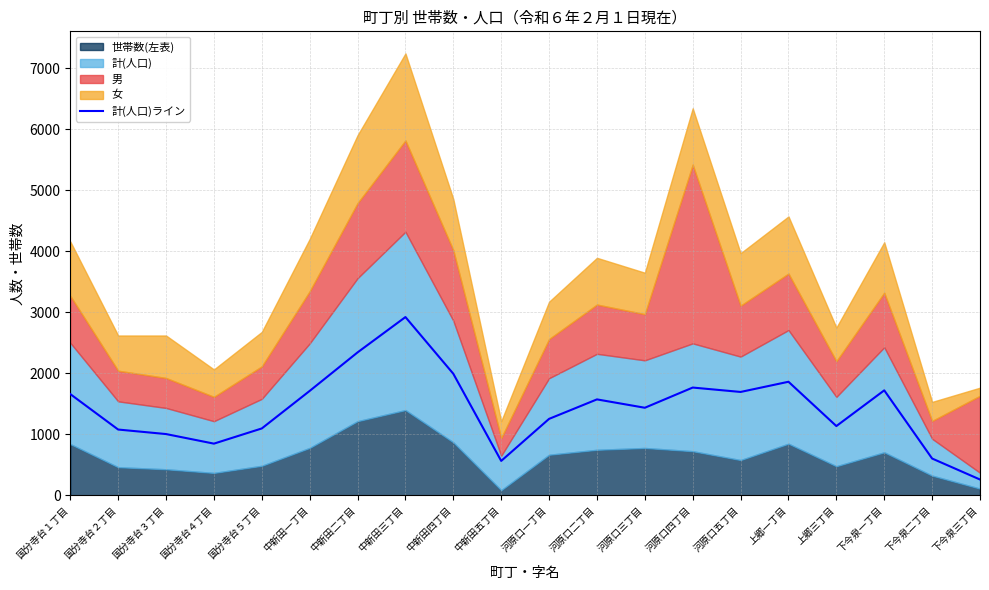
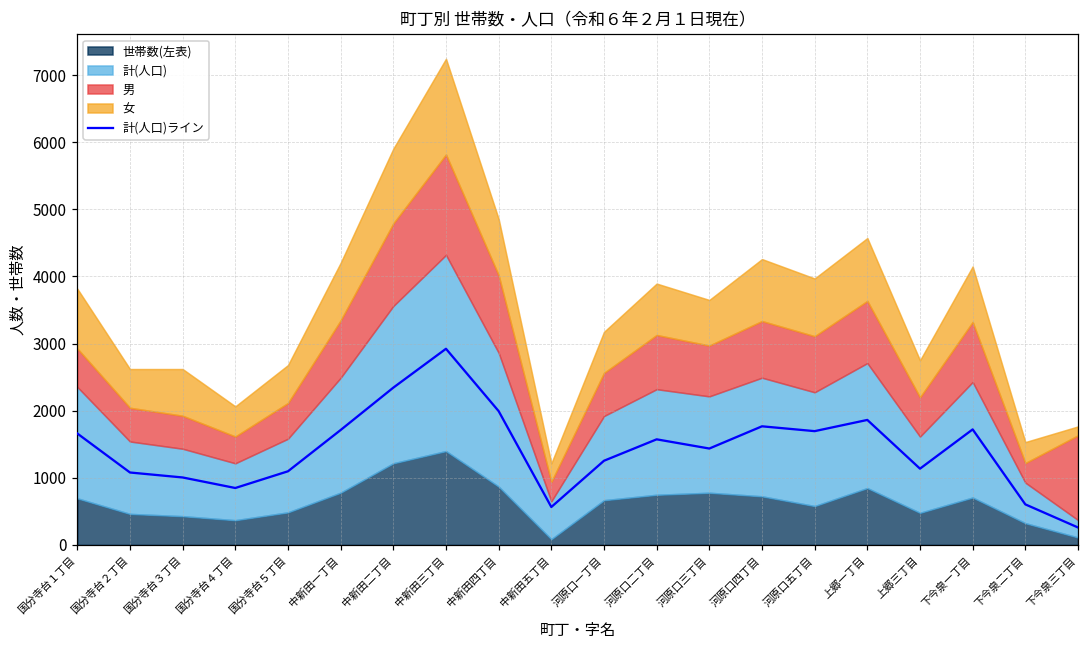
  {
    "世帯数(左表)": {
-     "国分寺台１丁目": 800,
+     "国分寺台１丁目": 700,
      "国分寺台２丁目": 500,
      "国分寺台３丁目": 400,
      "国分寺台４丁目": 400,
      "国分寺台５丁目": 500,
      "中新田一丁目": 800,
      "中新田二丁目": 1200,
      "中新田三丁目": 1400,
      "中新田四丁目": 900,
      "中新田五丁目": 100,
      "河原口一丁目": 700,
      "河原口二丁目": 700,
      "河原口三丁目": 800,
      "河原口四丁目": 700,
      "河原口五丁目": 600,
      "上郷一丁目": 800,
      "上郷三丁目": 500,
      "下今泉一丁目": 700,
      "下今泉二丁目": 300,
      "下今泉三丁目": 100
    },
    "計(人口)ライン": {
      "国分寺台１丁目": 1700,
      "国分寺台２丁目": 1100,
      "国分寺台３丁目": 1000,
      "国分寺台４丁目": 800,
      "国分寺台５丁目": 1100,
      "中新田一丁目": 1700,
      "中新田二丁目": 2300,
      "中新田三丁目": 2900,
      "中新田四丁目": 2000,
      "中新田五丁目": 600,
      "河原口一丁目": 1300,
      "河原口二丁目": 1600,
      "河原口三丁目": 1400,
      "河原口四丁目": 1800,
      "河原口五丁目": 1700,
      "上郷一丁目": 1900,
      "上郷三丁目": 1100,
      "下今泉一丁目": 1700,
      "下今泉二丁目": 600,
      "下今泉三丁目": 300
    },
    "計(人口)": {
      "国分寺台１丁目": 1700,
      "国分寺台２丁目": 1100,
      "国分寺台３丁目": 1000,
      "国分寺台４丁目": 800,
      "国分寺台５丁目": 1100,
      "中新田一丁目": 1700,
      "中新田二丁目": 2300,
      "中新田三丁目": 2900,
      "中新田四丁目": 2000,
      "中新田五丁目": 600,
      "河原口一丁目": 1300,
      "河原口二丁目": 1600,
      "河原口三丁目": 1400,
      "河原口四丁目": 1800,
      "河原口五丁目": 1700,
      "上郷一丁目": 1900,
      "上郷三丁目": 1100,
      "下今泉一丁目": 1700,
      "下今泉二丁目": 600,
      "下今泉三丁目": 300
    },
    "男": {
-     "国分寺台１丁目": 800,
+     "国分寺台１丁目": 600,
      "国分寺台２丁目": 500,
      "国分寺台３丁目": 500,
      "国分寺台４丁目": 400,
      "国分寺台５丁目": 500,
      "中新田一丁目": 900,
      "中新田二丁目": 1200,
      "中新田三丁目": 1500,
      "中新田四丁目": 1200,
      "中新田五丁目": 300,
      "河原口一丁目": 600,
      "河原口二丁目": 800,
      "河原口三丁目": 800,
-     "河原口四丁目": 2900,
+     "河原口四丁目": 800,
      "河原口五丁目": 800,
      "上郷一丁目": 900,
      "上郷三丁目": 600,
      "下今泉一丁目": 900,
      "下今泉二丁目": 300,
      "下今泉三丁目": 1300
    },
    "女": {
      "国分寺台１丁目": 900,
      "国分寺台２丁目": 600,
      "国分寺台３丁目": 700,
      "国分寺台４丁目": 400,
      "国分寺台５丁目": 600,
      "中新田一丁目": 900,
      "中新田二丁目": 1100,
      "中新田三丁目": 1400,
      "中新田四丁目": 800,
      "中新田五丁目": 300,
      "河原口一丁目": 600,
      "河原口二丁目": 800,
      "河原口三丁目": 700,
      "河原口四丁目": 900,
      "河原口五丁目": 900,
      "上郷一丁目": 900,
      "上郷三丁目": 600,
      "下今泉一丁目": 800,
      "下今泉二丁目": 300,
      "下今泉三丁目": 100
    }
  }
